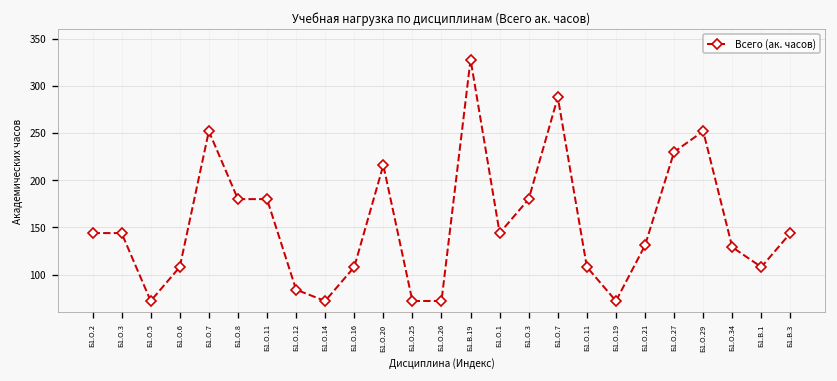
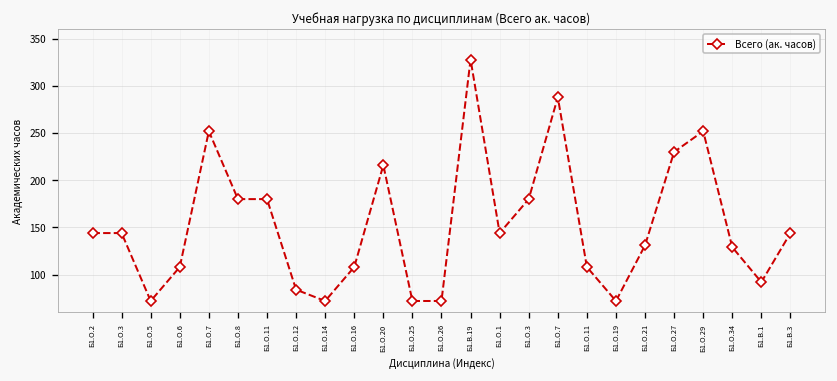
  {
    "Б1.О.2": 140,
    "Б1.О.5": 70,
    "Б1.О.6": 110,
    "Б1.О.8": 180,
    "Б1.О.12": 80,
    "Б1.О.14": 70,
    "Б1.О.16": 110,
    "Б1.О.20": 220,
    "Б1.О.25": 70,
    "Б1.О.26": 70,
    "Б1.В.19": 330,
    "Б1.О.1": 140,
    "Б1.О.19": 70,
    "Б1.О.21": 130,
    "Б1.О.27": 230,
    "Б1.О.29": 250,
    "Б1.О.34": 130,
-   "Б1.В.1": 110,
+   "Б1.В.1": 90,
    "Б1.В.3": 140
  }
